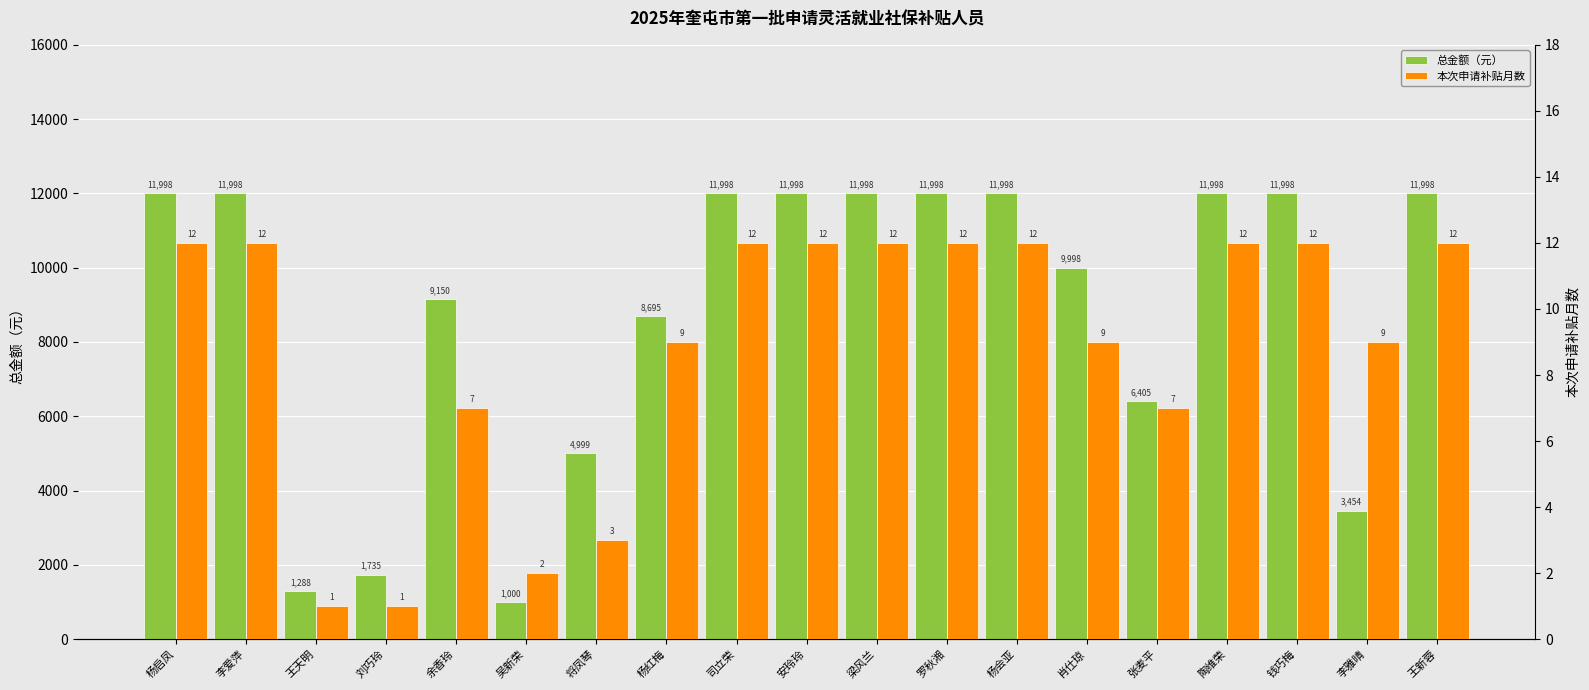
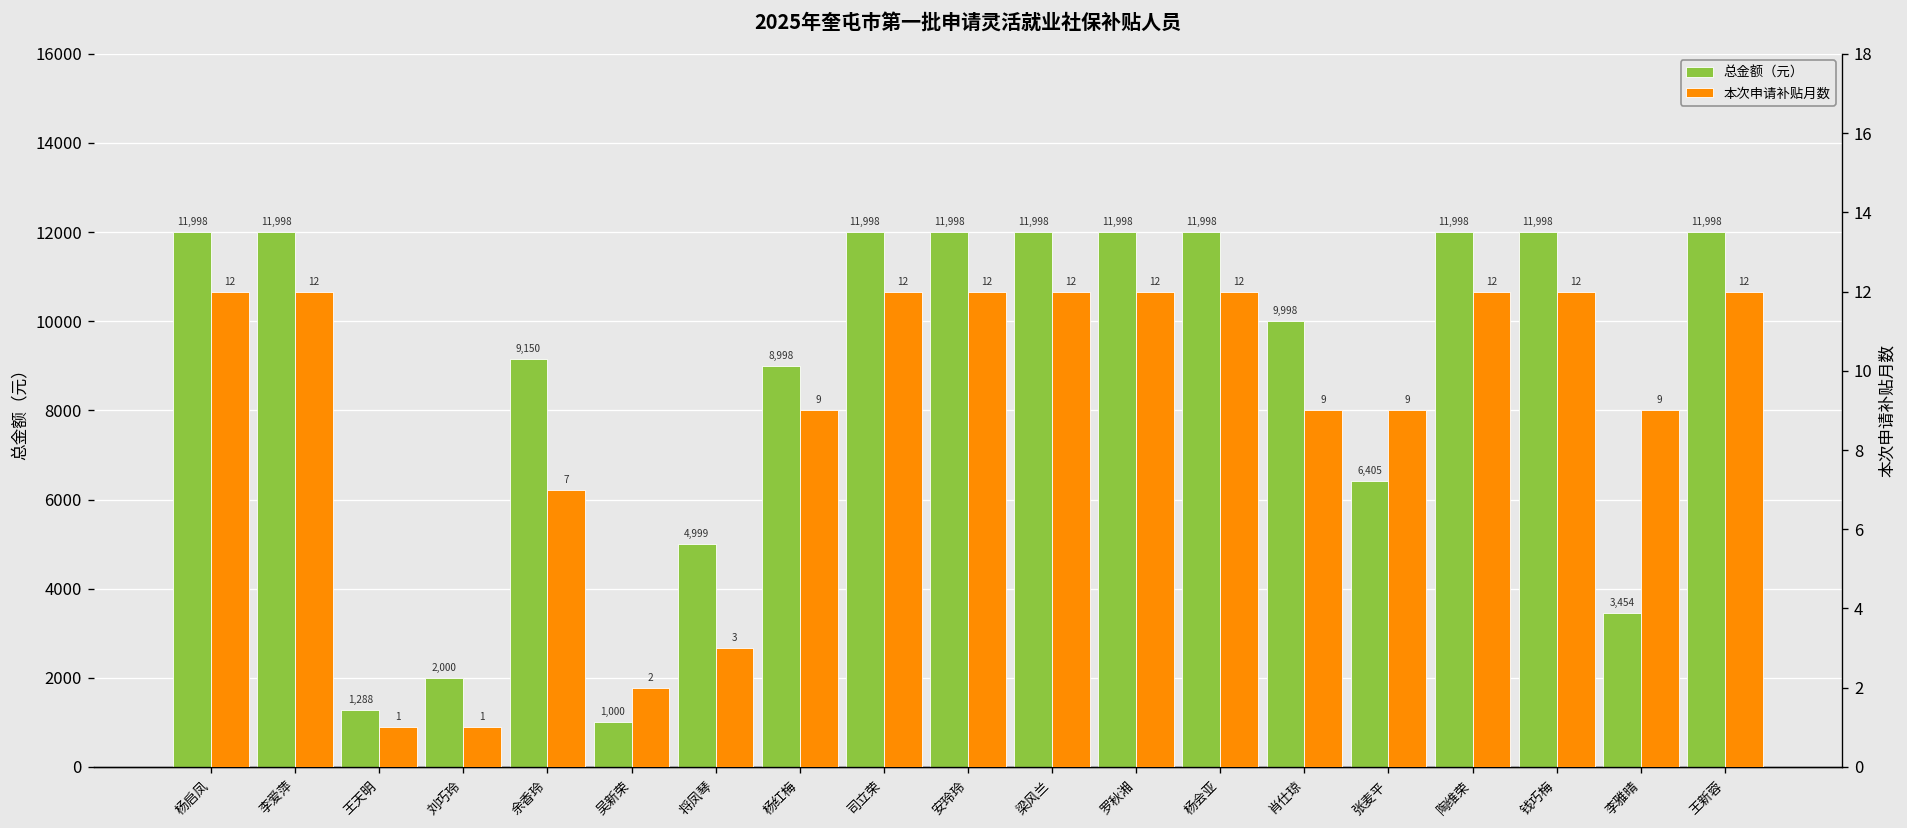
  {
    "总金额（元）": {
      "杨启凤": "11,998",
      "李爱萍": "11,998",
      "王天明": "1,288",
-     "刘巧玲": "1,735",
+     "刘巧玲": "2,000",
      "余香玲": "9,150",
      "吴新荣": "1,000",
      "将凤琴": "4,999",
-     "杨红梅": "8,695",
+     "杨红梅": "8,998",
      "司立荣": "11,998",
      "安玲玲": "11,998",
      "梁风兰": "11,998",
      "罗秋湘": "11,998",
      "杨会亚": "11,998",
      "肖仕琼": "9,998",
      "张麦平": "6,405",
      "陶维荣": "11,998",
      "钱巧梅": "11,998",
      "李雅晴": "3,454",
      "王新蓉": "11,998"
    },
    "本次申请补贴月数": {
      "杨启凤": "12",
      "李爱萍": "12",
      "王天明": "1",
      "刘巧玲": "1",
      "余香玲": "7",
      "吴新荣": "2",
      "将凤琴": "3",
      "杨红梅": "9",
      "司立荣": "12",
      "安玲玲": "12",
      "梁风兰": "12",
      "罗秋湘": "12",
      "杨会亚": "12",
      "肖仕琼": "9",
-     "张麦平": "7",
+     "张麦平": "9",
      "陶维荣": "12",
      "钱巧梅": "12",
      "李雅晴": "9",
      "王新蓉": "12"
    }
  }
